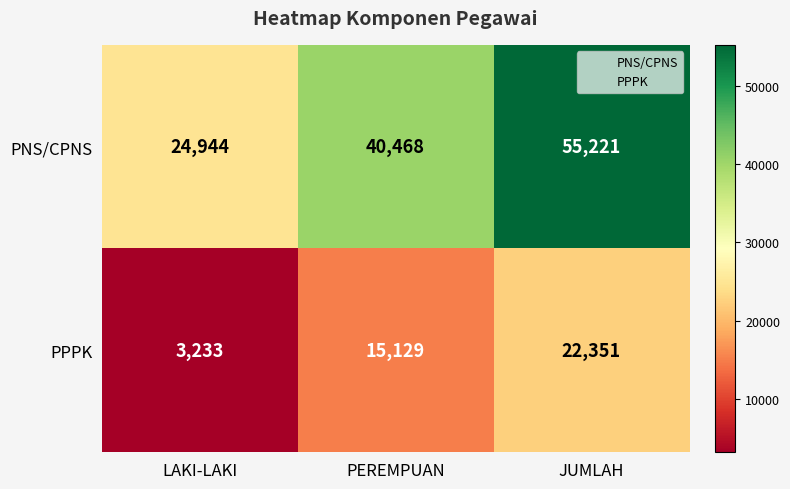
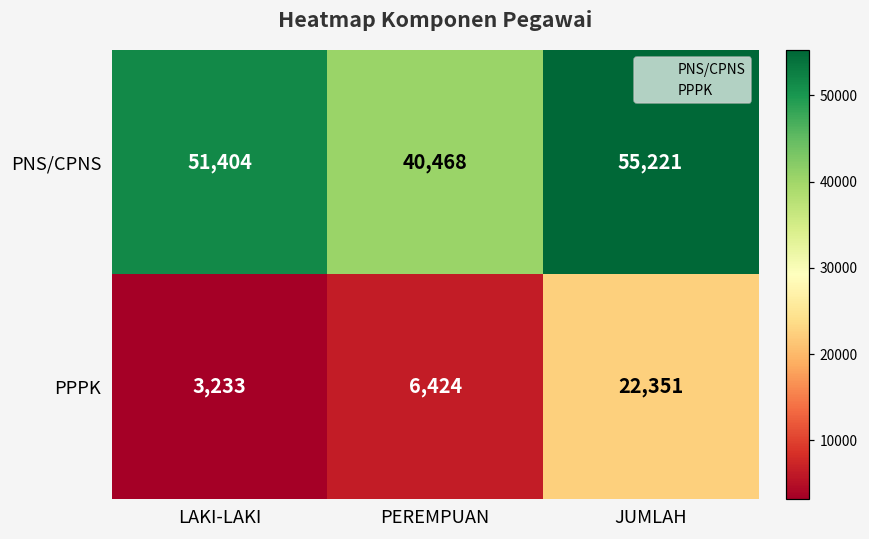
  {
    "PNS/CPNS": {
-     "LAKI-LAKI": "24,944",
+     "LAKI-LAKI": "51,404",
      "PEREMPUAN": "40,468",
      "JUMLAH": "55,221"
    },
    "PPPK": {
      "LAKI-LAKI": "3,233",
-     "PEREMPUAN": "15,129",
+     "PEREMPUAN": "6,424",
      "JUMLAH": "22,351"
    }
  }
